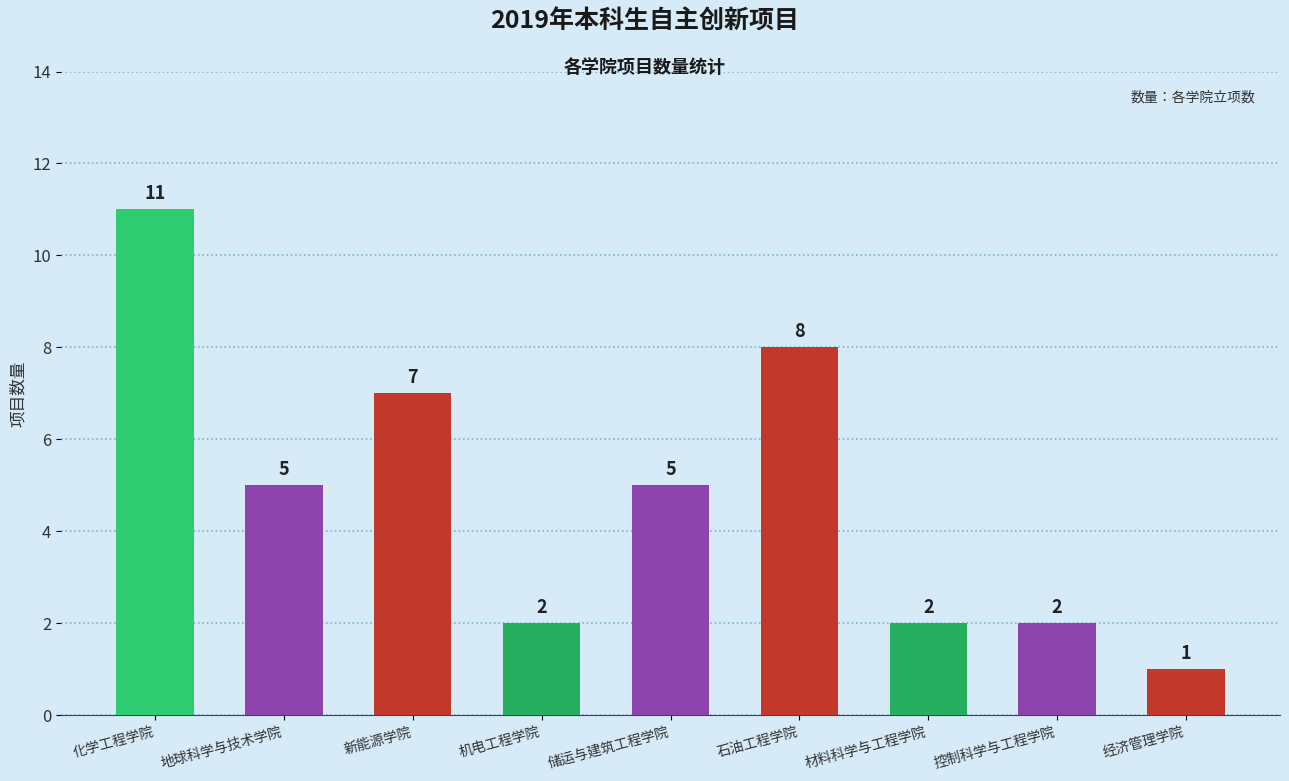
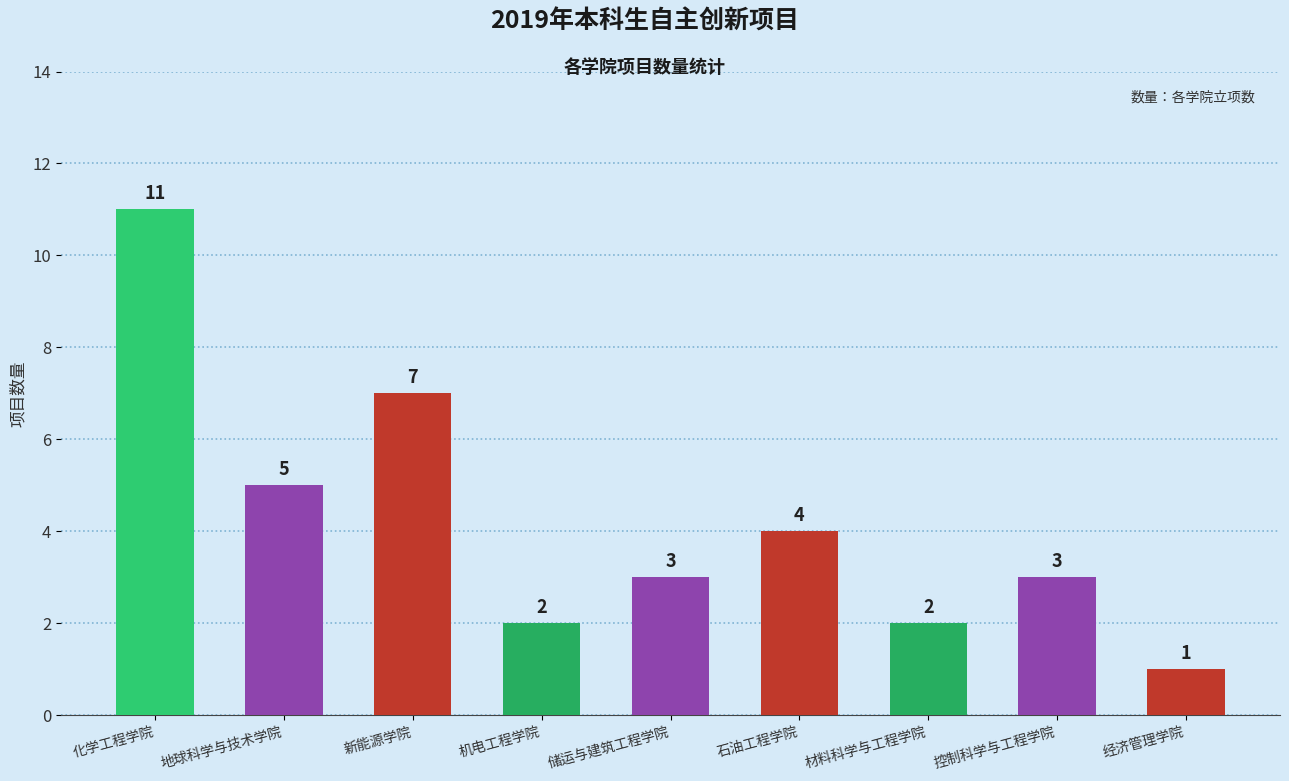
  {
    "化学工程学院": 11,
    "地球科学与技术学院": 5,
    "新能源学院": 7,
    "机电工程学院": 2,
-   "储运与建筑工程学院": 5,
-   "石油工程学院": 8,
+   "储运与建筑工程学院": 3,
+   "石油工程学院": 4,
    "材料科学与工程学院": 2,
-   "控制科学与工程学院": 2,
+   "控制科学与工程学院": 3,
    "经济管理学院": 1
  }
